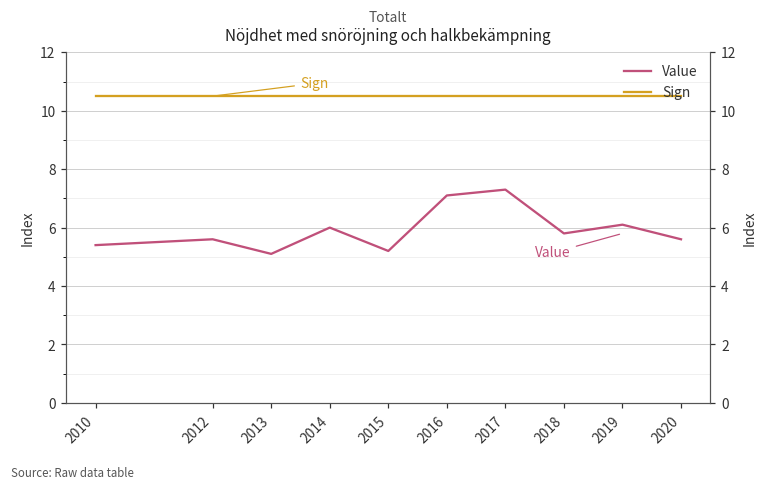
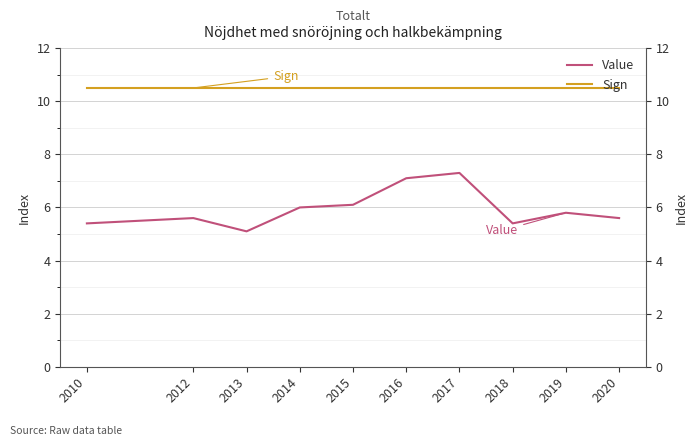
  {
    "Value": {
      "2010": 5.4,
      "2012": 5.6,
      "2013": 5.1,
      "2014": 6.0,
-     "2015": 5.2,
+     "2015": 6.1,
      "2016": 7.1,
      "2017": 7.3,
-     "2018": 5.8,
-     "2019": 6.1,
+     "2018": 5.4,
+     "2019": 5.8,
      "2020": 5.6
    },
    "Sign": {
      "2010": 10.5,
      "2012": 10.5,
      "2013": 10.5,
      "2014": 10.5,
      "2015": 10.5,
      "2016": 10.5,
      "2017": 10.5,
      "2018": 10.5,
      "2019": 10.5,
      "2020": 10.5
    }
  }
